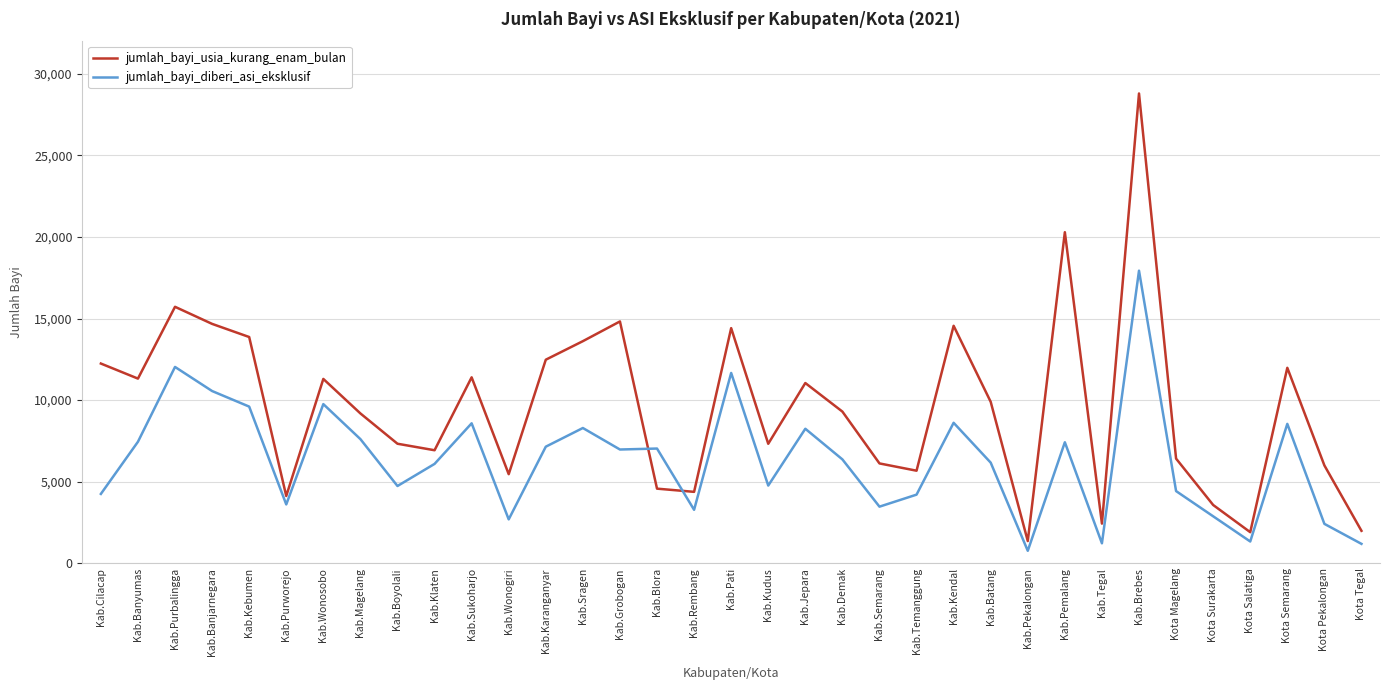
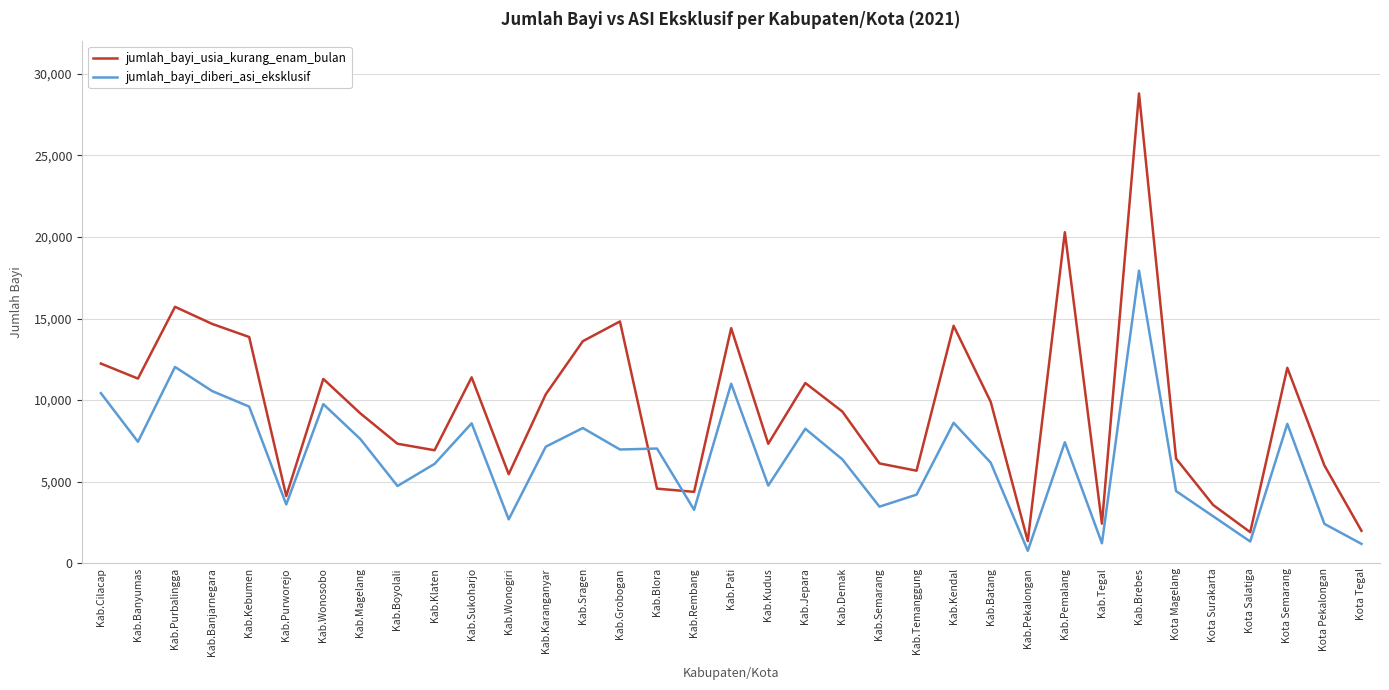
  {
    "jumlah_bayi_usia_kurang_enam_bulan": {
      "Kab.Cilacap": "12,200",
      "Kab.Banyumas": "11,300",
      "Kab.Purbalingga": "15,700",
      "Kab.Banjarnegara": "14,700",
      "Kab.Kebumen": "13,900",
      "Kab.Purworejo": "4,100",
      "Kab.Wonosobo": "11,300",
      "Kab.Magelang": "9,200",
      "Kab.Boyolali": "7,300",
      "Kab.Klaten": "6,900",
      "Kab.Sukoharjo": "11,400",
      "Kab.Wonogiri": "5,500",
-     "Kab.Karanganyar": "12,500",
+     "Kab.Karanganyar": "10,400",
      "Kab.Sragen": "13,600",
      "Kab.Grobogan": "14,800",
      "Kab.Blora": "4,600",
      "Kab.Rembang": "4,400",
      "Kab.Pati": "14,400",
      "Kab.Kudus": "7,300",
      "Kab.Jepara": "11,000",
      "Kab.Demak": "9,300",
      "Kab.Semarang": "6,100",
      "Kab.Temanggung": "5,700",
      "Kab.Kendal": "14,600",
      "Kab.Batang": "9,900",
      "Kab.Pekalongan": "1,400",
      "Kab.Pemalang": "20,300",
      "Kab.Tegal": "2,400",
      "Kab.Brebes": "28,800",
      "Kota Magelang": "6,400",
      "Kota Surakarta": "3,600",
      "Kota Salatiga": "1,900",
      "Kota Semarang": "12,000",
      "Kota Pekalongan": "6,000",
      "Kota Tegal": "2,000"
    },
    "jumlah_bayi_diberi_asi_eksklusif": {
-     "Kab.Cilacap": "4,300",
+     "Kab.Cilacap": "10,400",
      "Kab.Banyumas": "7,400",
      "Kab.Purbalingga": "12,000",
      "Kab.Banjarnegara": "10,600",
      "Kab.Kebumen": "9,600",
      "Kab.Purworejo": "3,600",
      "Kab.Wonosobo": "9,800",
      "Kab.Magelang": "7,600",
      "Kab.Boyolali": "4,700",
      "Kab.Klaten": "6,100",
      "Kab.Sukoharjo": "8,600",
      "Kab.Wonogiri": "2,700",
      "Kab.Karanganyar": "7,100",
      "Kab.Sragen": "8,300",
      "Kab.Grobogan": "7,000",
      "Kab.Blora": "7,000",
      "Kab.Rembang": "3,300",
-     "Kab.Pati": "11,700",
+     "Kab.Pati": "11,000",
      "Kab.Kudus": "4,800",
      "Kab.Jepara": "8,200",
      "Kab.Demak": "6,400",
      "Kab.Semarang": "3,500",
      "Kab.Temanggung": "4,200",
      "Kab.Kendal": "8,600",
      "Kab.Batang": "6,200",
      "Kab.Pekalongan": "800",
      "Kab.Pemalang": "7,400",
      "Kab.Tegal": "1,200",
      "Kab.Brebes": "17,900",
      "Kota Magelang": "4,400",
      "Kota Surakarta": "2,900",
      "Kota Salatiga": "1,300",
      "Kota Semarang": "8,500",
      "Kota Pekalongan": "2,400",
      "Kota Tegal": "1,200"
    }
  }
